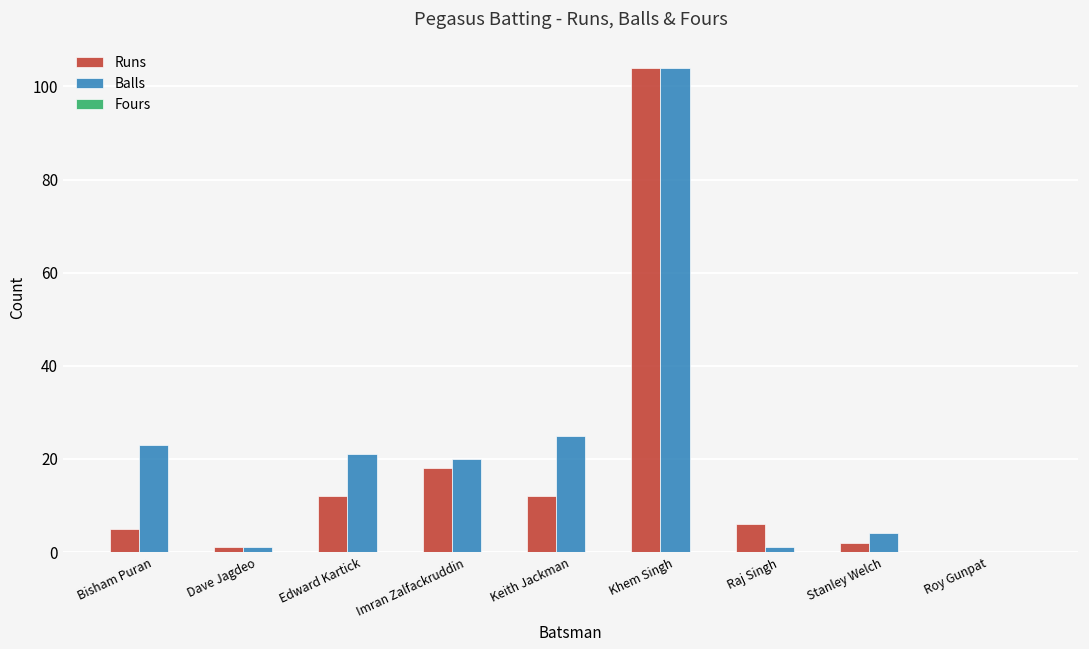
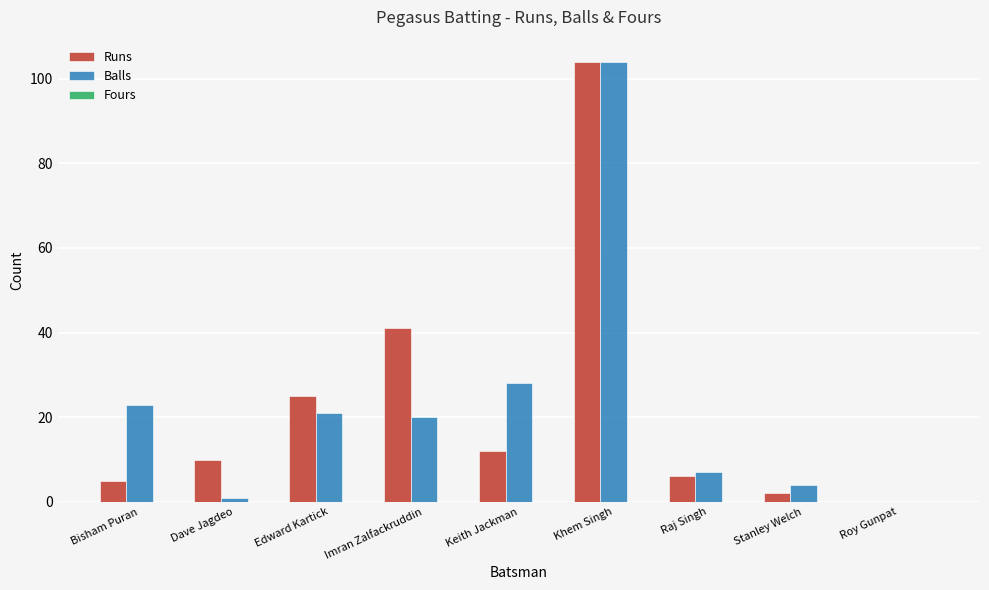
  {
    "Runs": {
      "Bisham Puran": 5,
-     "Dave Jagdeo": 1,
-     "Edward Kartick": 12,
-     "Imran Zalfackruddin": 18,
+     "Dave Jagdeo": 10,
+     "Edward Kartick": 25,
+     "Imran Zalfackruddin": 41,
      "Keith Jackman": 12,
      "Khem Singh": 104,
      "Raj Singh": 6,
      "Stanley Welch": 2,
      "Roy Gunpat": 0
    },
    "Balls": {
      "Bisham Puran": 23,
      "Dave Jagdeo": 1,
      "Edward Kartick": 21,
      "Imran Zalfackruddin": 20,
-     "Keith Jackman": 25,
+     "Keith Jackman": 28,
      "Khem Singh": 104,
-     "Raj Singh": 1,
+     "Raj Singh": 7,
      "Stanley Welch": 4,
      "Roy Gunpat": 0
    },
    "Fours": {
      "Bisham Puran": 0,
      "Dave Jagdeo": 0,
      "Edward Kartick": 0,
      "Imran Zalfackruddin": 0,
      "Keith Jackman": 0,
      "Khem Singh": 0,
      "Raj Singh": 0,
      "Stanley Welch": 0,
      "Roy Gunpat": 0
    }
  }
